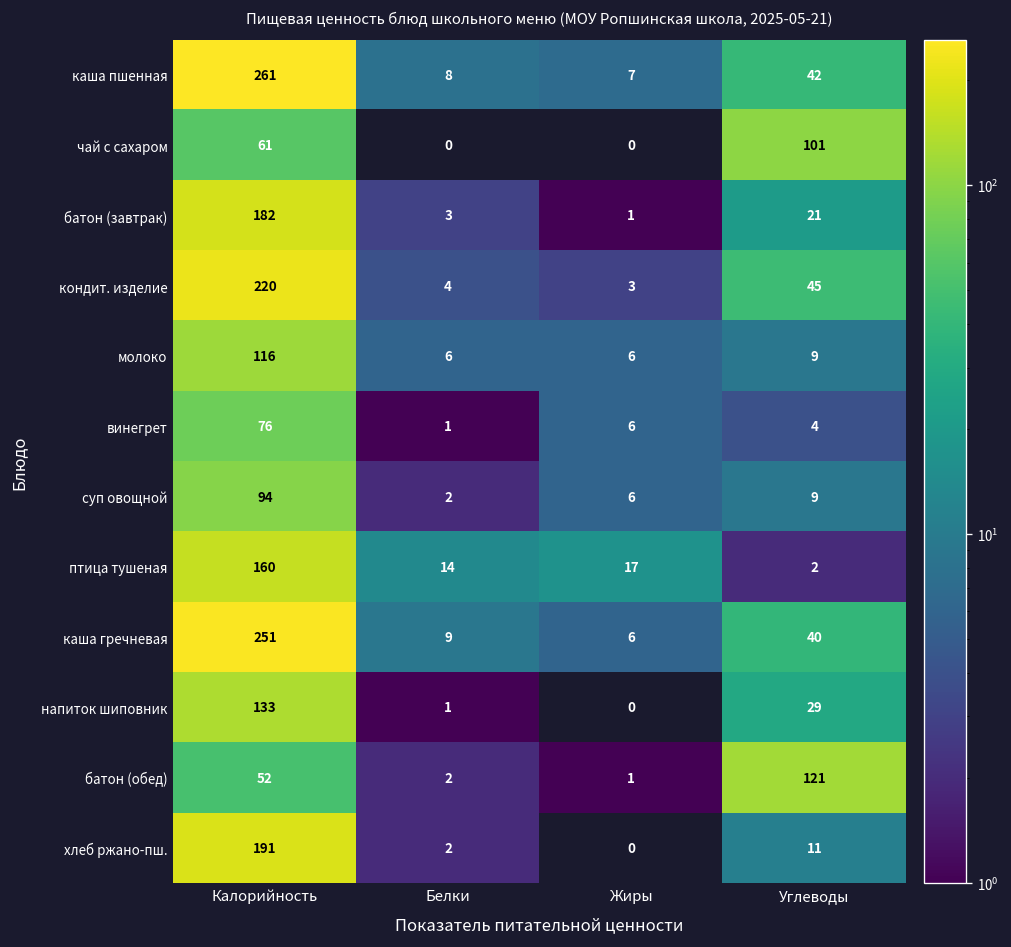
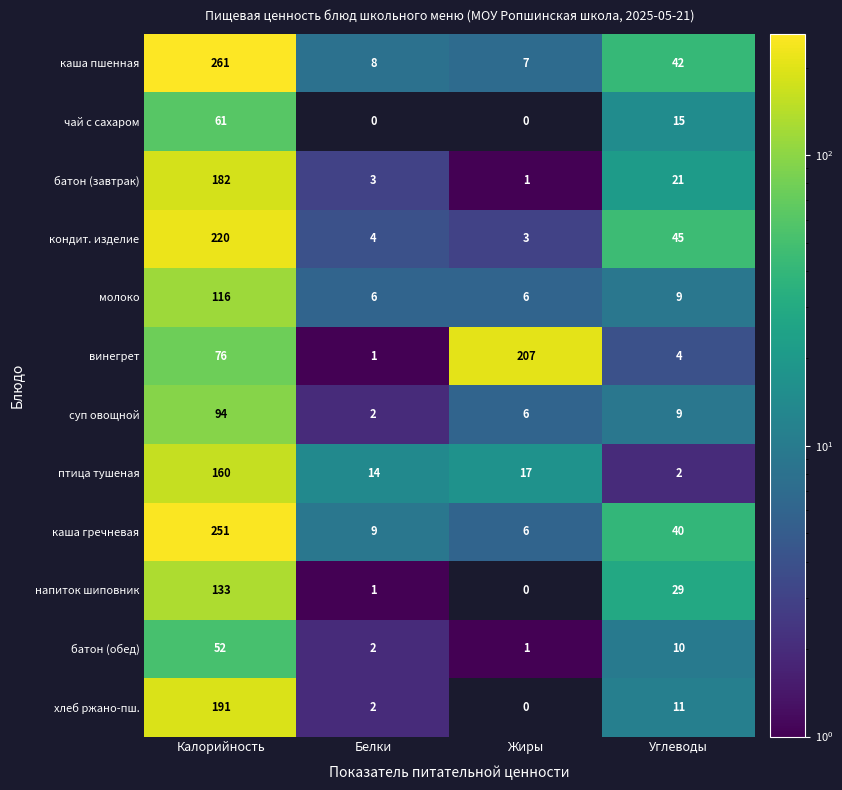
  {
    "каша пшенная": {
      "Калорийность": 261,
      "Белки": 8,
      "Жиры": 7,
      "Углеводы": 42
    },
    "чай с сахаром": {
      "Калорийность": 61,
      "Белки": 0,
      "Жиры": 0,
-     "Углеводы": 101
+     "Углеводы": 15
    },
    "батон (завтрак)": {
      "Калорийность": 182,
      "Белки": 3,
      "Жиры": 1,
      "Углеводы": 21
    },
    "кондит. изделие": {
      "Калорийность": 220,
      "Белки": 4,
      "Жиры": 3,
      "Углеводы": 45
    },
    "молоко": {
      "Калорийность": 116,
      "Белки": 6,
      "Жиры": 6,
      "Углеводы": 9
    },
    "винегрет": {
      "Калорийность": 76,
      "Белки": 1,
-     "Жиры": 6,
+     "Жиры": 207,
      "Углеводы": 4
    },
    "суп овощной": {
      "Калорийность": 94,
      "Белки": 2,
      "Жиры": 6,
      "Углеводы": 9
    },
    "птица тушеная": {
      "Калорийность": 160,
      "Белки": 14,
      "Жиры": 17,
      "Углеводы": 2
    },
    "каша гречневая": {
      "Калорийность": 251,
      "Белки": 9,
      "Жиры": 6,
      "Углеводы": 40
    },
    "напиток шиповник": {
      "Калорийность": 133,
      "Белки": 1,
      "Жиры": 0,
      "Углеводы": 29
    },
    "батон (обед)": {
      "Калорийность": 52,
      "Белки": 2,
      "Жиры": 1,
-     "Углеводы": 121
+     "Углеводы": 10
    },
    "хлеб ржано-пш.": {
      "Калорийность": 191,
      "Белки": 2,
      "Жиры": 0,
      "Углеводы": 11
    }
  }
